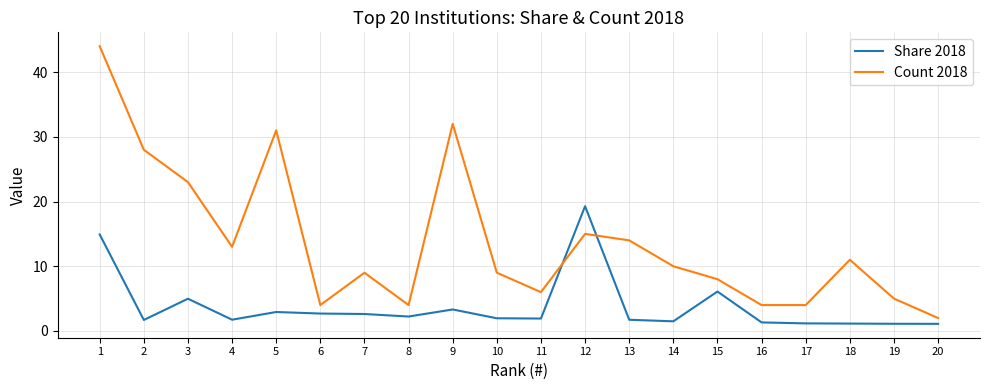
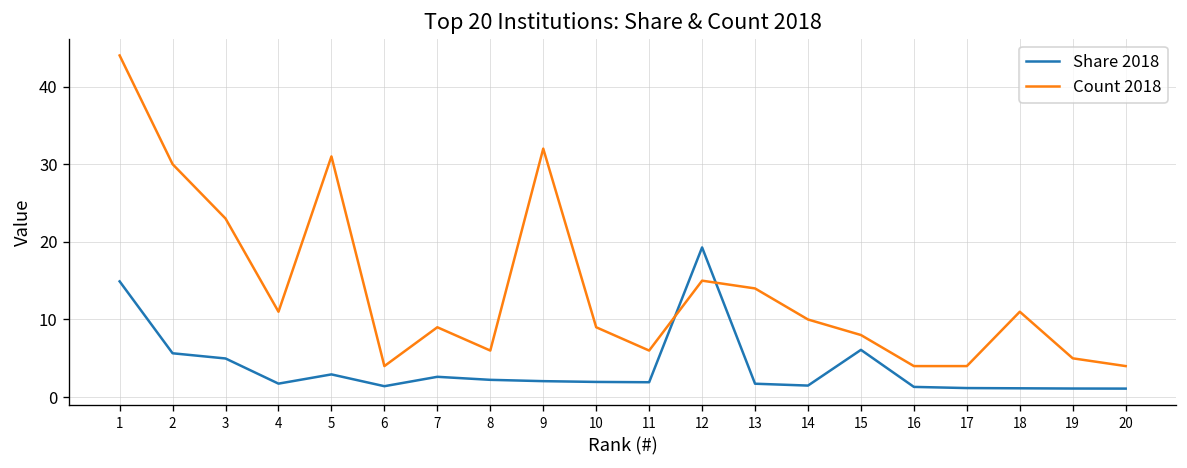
  {
    "Share 2018": {
      "1": 15,
-     "2": 2,
+     "2": 6,
      "3": 5,
      "4": 2,
      "5": 3,
-     "6": 3,
+     "6": 1,
      "7": 3,
      "8": 2,
-     "9": 3,
+     "9": 2,
      "10": 2,
      "11": 2,
      "12": 19,
      "13": 2,
      "14": 1,
      "15": 6,
      "16": 1,
      "17": 1,
      "18": 1,
      "19": 1,
      "20": 1
    },
    "Count 2018": {
      "1": 44,
-     "2": 28,
+     "2": 30,
      "3": 23,
-     "4": 13,
+     "4": 11,
      "5": 31,
      "6": 4,
      "7": 9,
-     "8": 4,
+     "8": 6,
      "9": 32,
      "10": 9,
      "11": 6,
      "12": 15,
      "13": 14,
      "14": 10,
      "15": 8,
      "16": 4,
      "17": 4,
      "18": 11,
      "19": 5,
-     "20": 2
+     "20": 4
    }
  }
